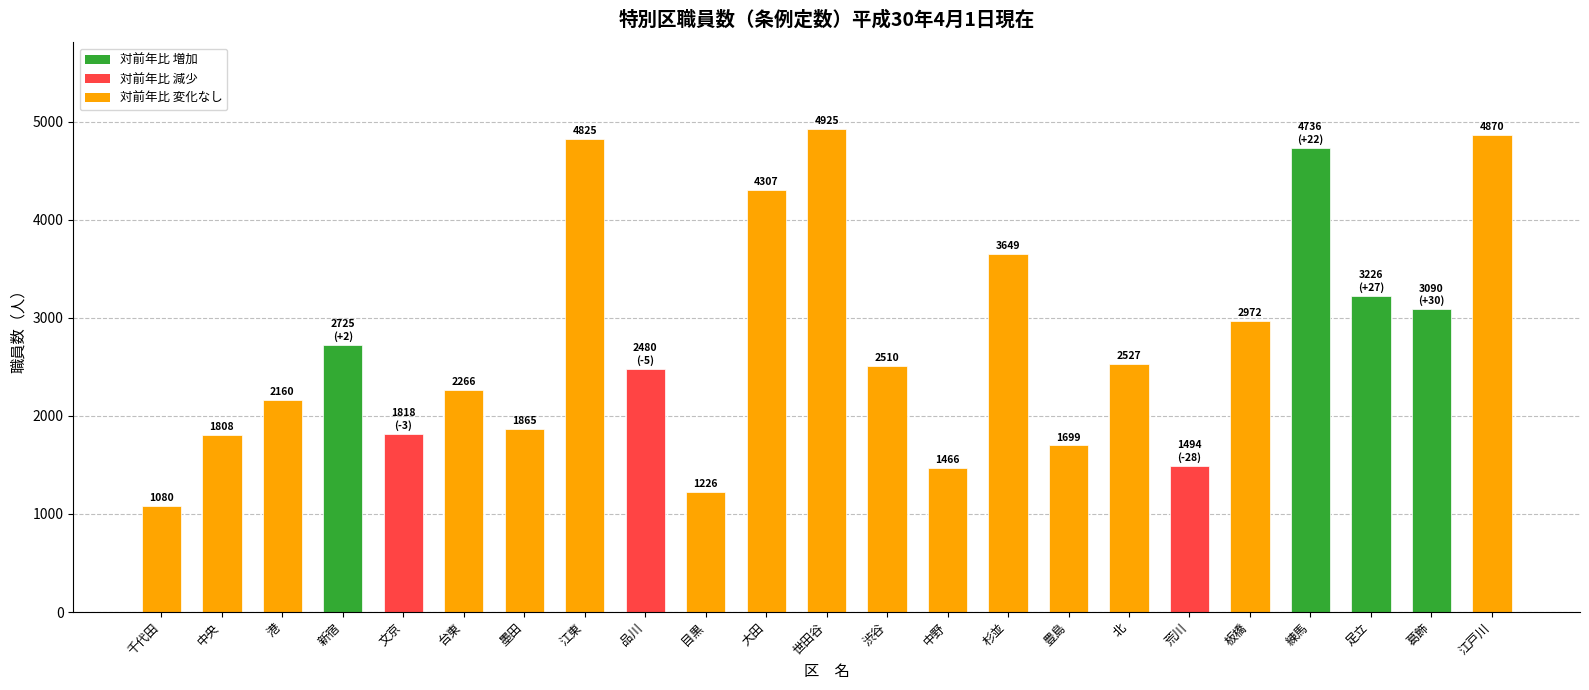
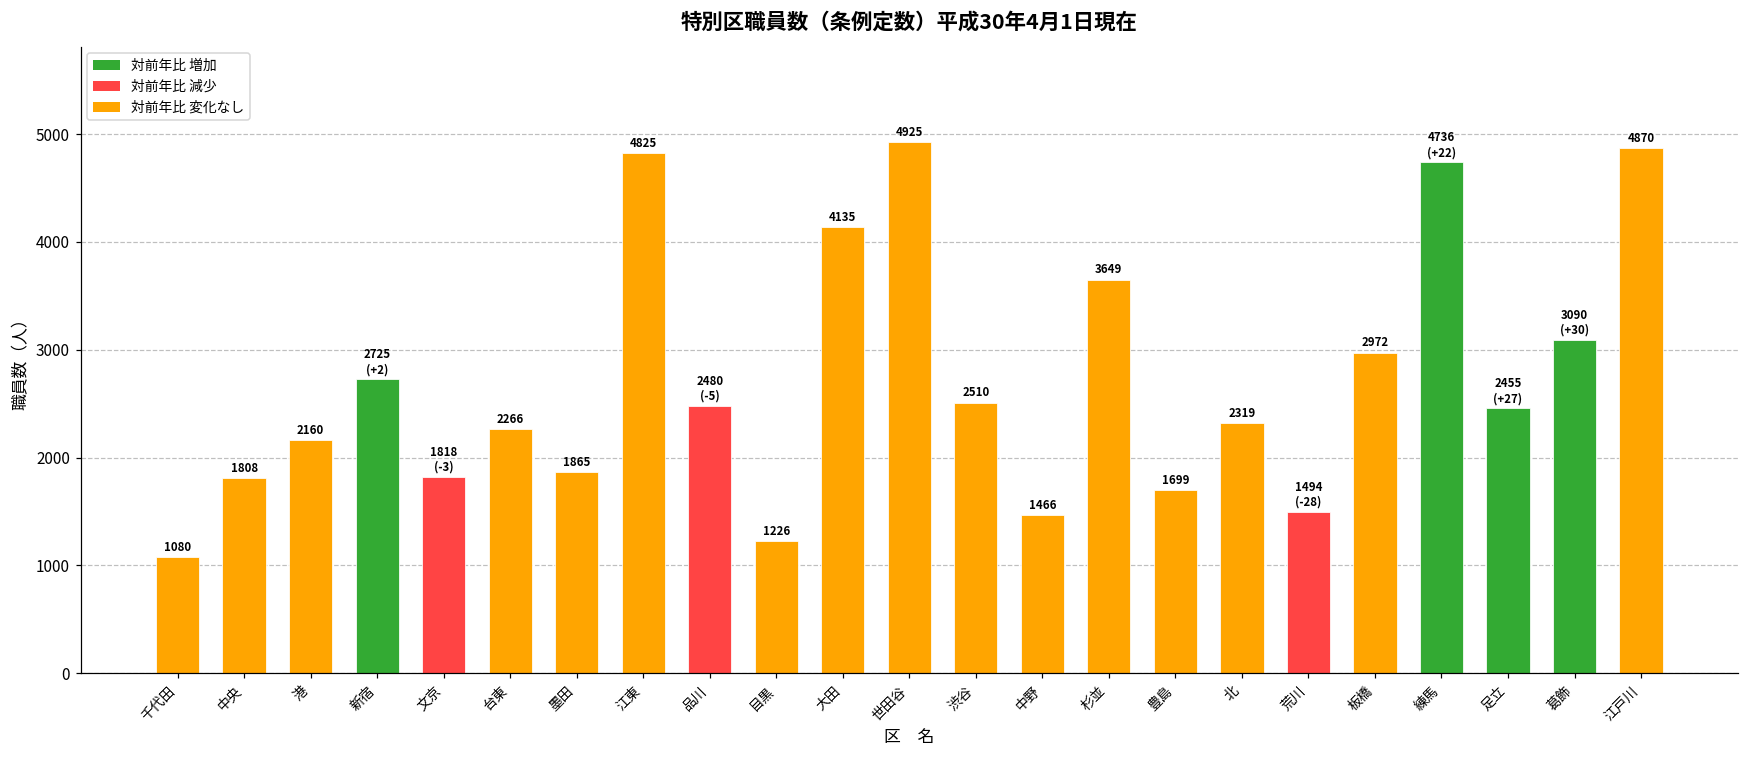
  {
    "千代田": 1080,
    "中央": 1808,
    "港": 2160,
    "新宿": 2725,
    "文京": 1818,
    "台東": 2266,
    "墨田": 1865,
    "江東": 4825,
    "品川": 2480,
    "目黒": 1226,
-   "大田": 4307,
+   "大田": 4135,
    "世田谷": 4925,
    "渋谷": 2510,
    "中野": 1466,
    "杉並": 3649,
    "豊島": 1699,
-   "北": 2527,
+   "北": 2319,
    "荒川": 1494,
    "板橋": 2972,
    "練馬": 4736,
-   "足立": 3226,
+   "足立": 2455,
    "葛飾": 3090,
    "江戸川": 4870
  }
